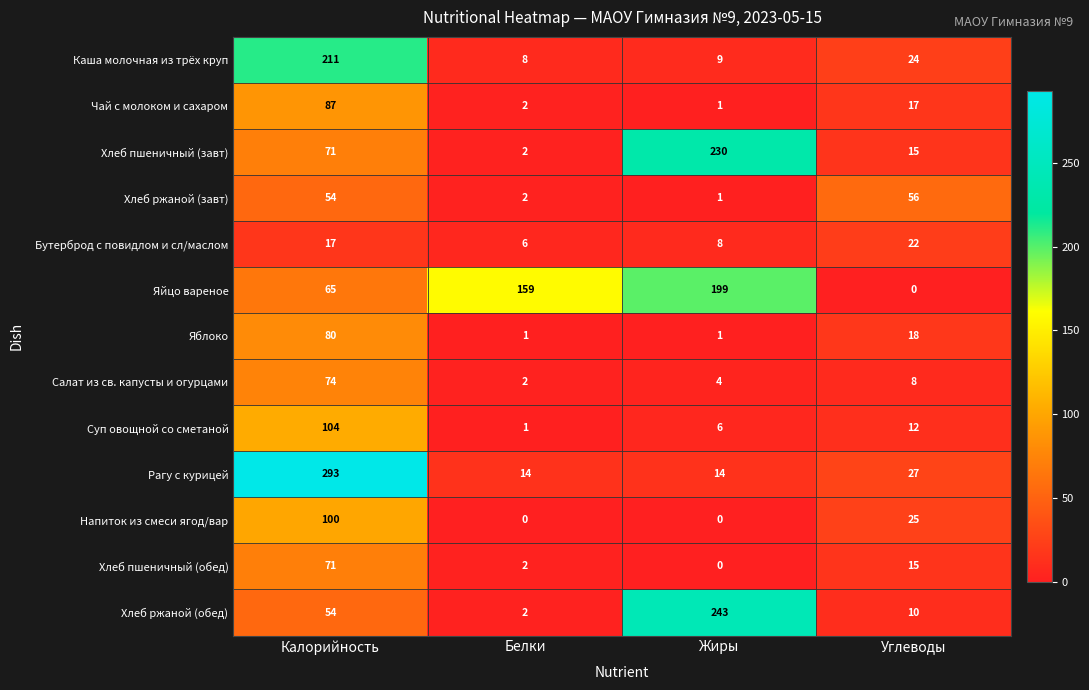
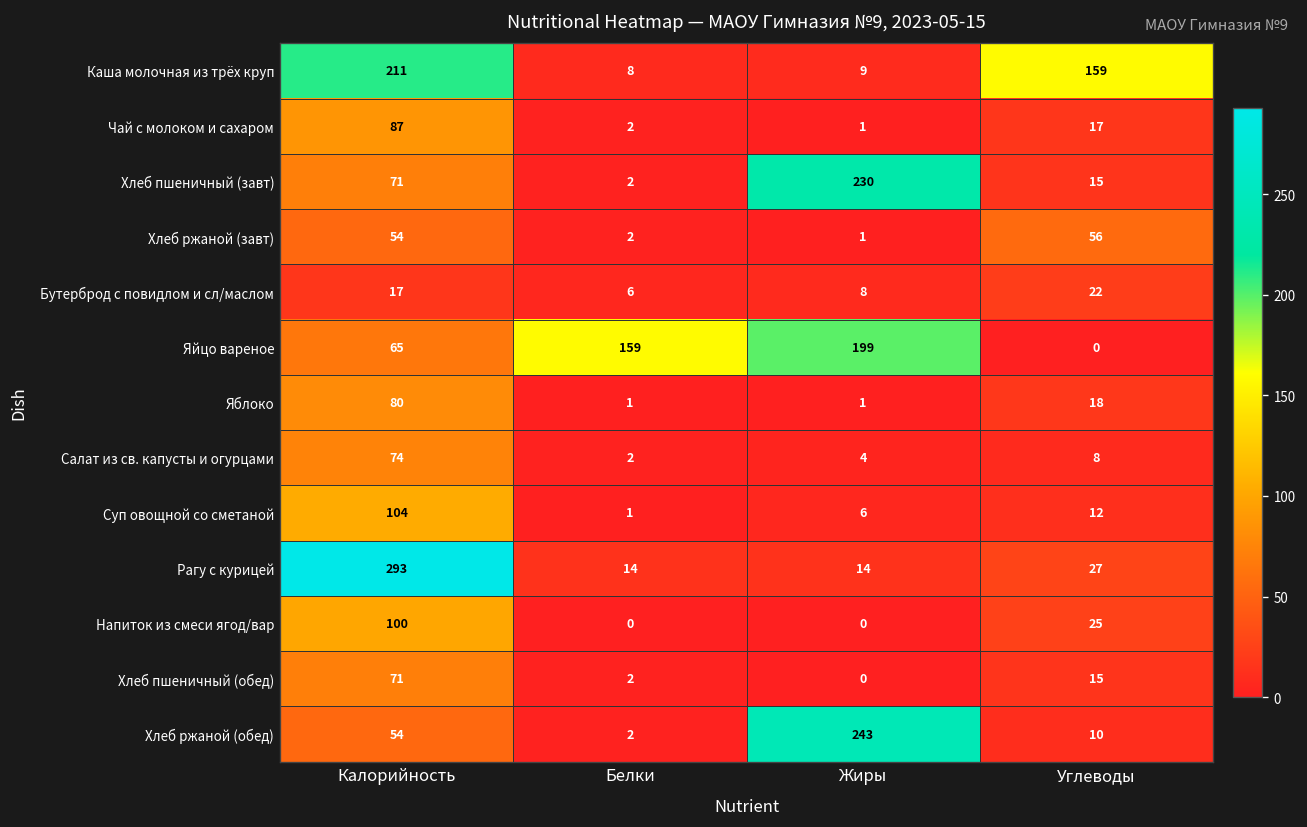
  {
    "Каша молочная из трёх круп": {
      "Калорийность": 211,
      "Белки": 8,
      "Жиры": 9,
-     "Углеводы": 24
+     "Углеводы": 159
    },
    "Чай с молоком и сахаром": {
      "Калорийность": 87,
      "Белки": 2,
      "Жиры": 1,
      "Углеводы": 17
    },
    "Хлеб пшеничный (завт)": {
      "Калорийность": 71,
      "Белки": 2,
      "Жиры": 230,
      "Углеводы": 15
    },
    "Хлеб ржаной (завт)": {
      "Калорийность": 54,
      "Белки": 2,
      "Жиры": 1,
      "Углеводы": 56
    },
    "Бутерброд с повидлом и сл/маслом": {
      "Калорийность": 17,
      "Белки": 6,
      "Жиры": 8,
      "Углеводы": 22
    },
    "Яйцо вареное": {
      "Калорийность": 65,
      "Белки": 159,
      "Жиры": 199,
      "Углеводы": 0
    },
    "Яблоко": {
      "Калорийность": 80,
      "Белки": 1,
      "Жиры": 1,
      "Углеводы": 18
    },
    "Салат из св. капусты и огурцами": {
      "Калорийность": 74,
      "Белки": 2,
      "Жиры": 4,
      "Углеводы": 8
    },
    "Суп овощной со сметаной": {
      "Калорийность": 104,
      "Белки": 1,
      "Жиры": 6,
      "Углеводы": 12
    },
    "Рагу с курицей": {
      "Калорийность": 293,
      "Белки": 14,
      "Жиры": 14,
      "Углеводы": 27
    },
    "Напиток из смеси ягод/вар": {
      "Калорийность": 100,
      "Белки": 0,
      "Жиры": 0,
      "Углеводы": 25
    },
    "Хлеб пшеничный (обед)": {
      "Калорийность": 71,
      "Белки": 2,
      "Жиры": 0,
      "Углеводы": 15
    },
    "Хлеб ржаной (обед)": {
      "Калорийность": 54,
      "Белки": 2,
      "Жиры": 243,
      "Углеводы": 10
    }
  }
